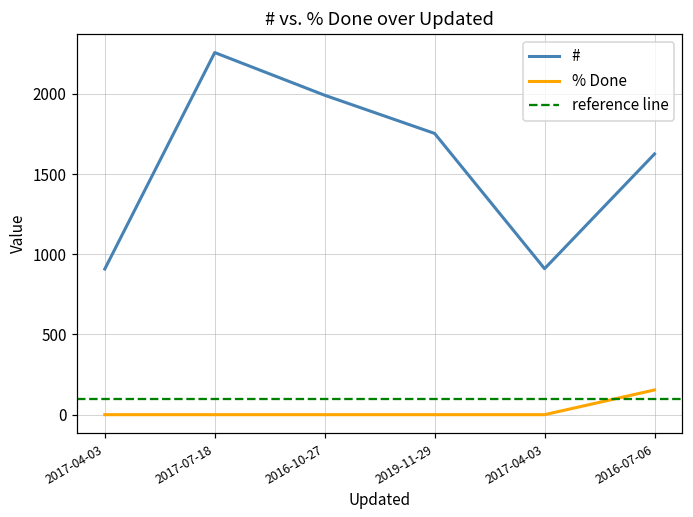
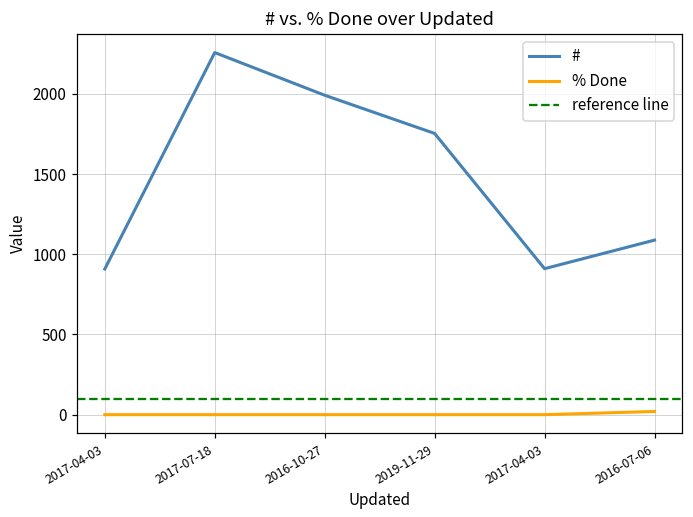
  {
    "#": {
      "2017-07-18": 2260,
      "2016-10-27": 1990,
      "2019-11-29": 1750,
-     "2016-07-06": 1630
+     "2016-07-06": 1090
    },
    "% Done": {
      "2017-07-18": 0,
      "2016-10-27": 0,
      "2019-11-29": 0,
-     "2016-07-06": 150
+     "2016-07-06": 20
    }
  }
